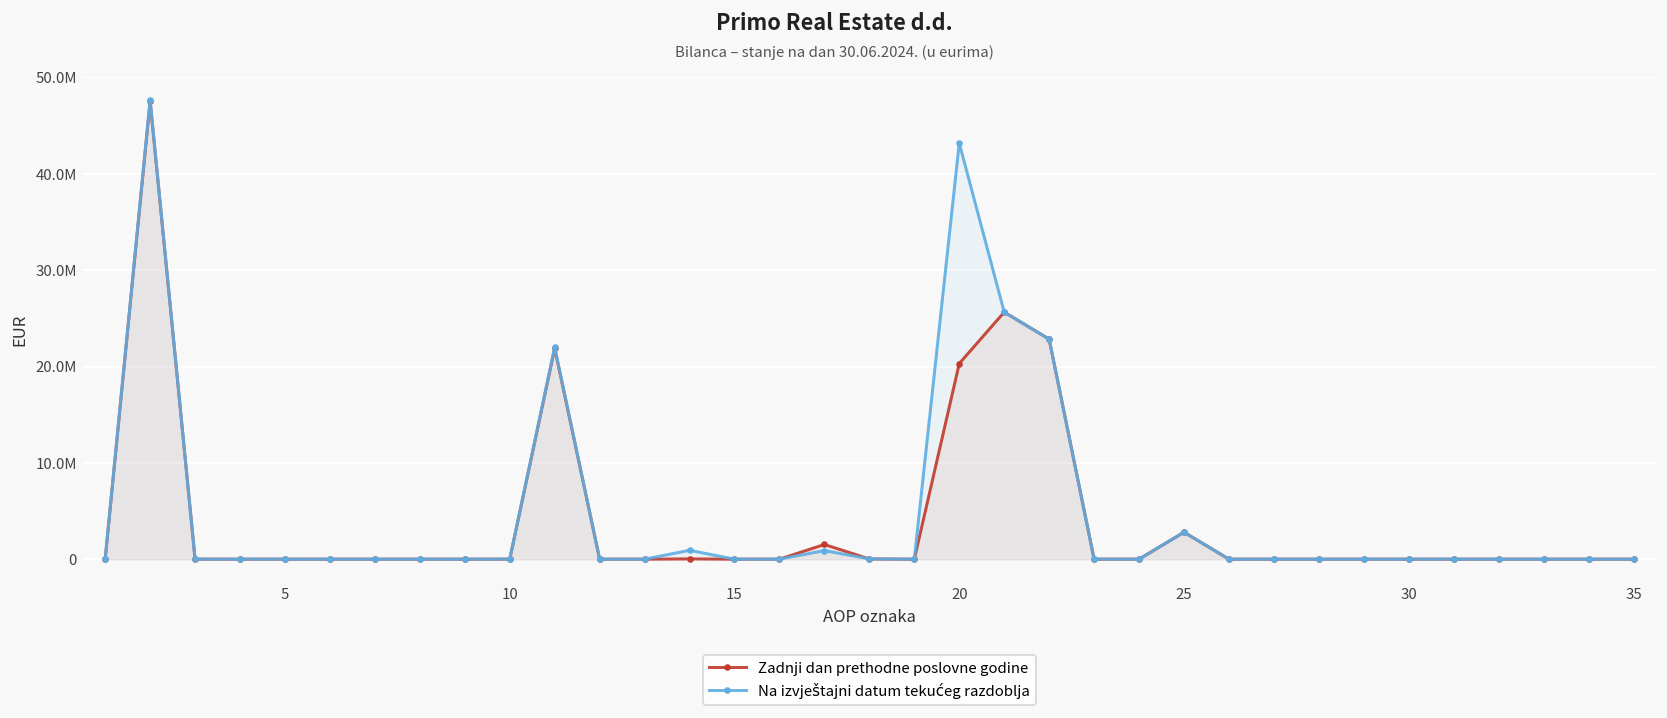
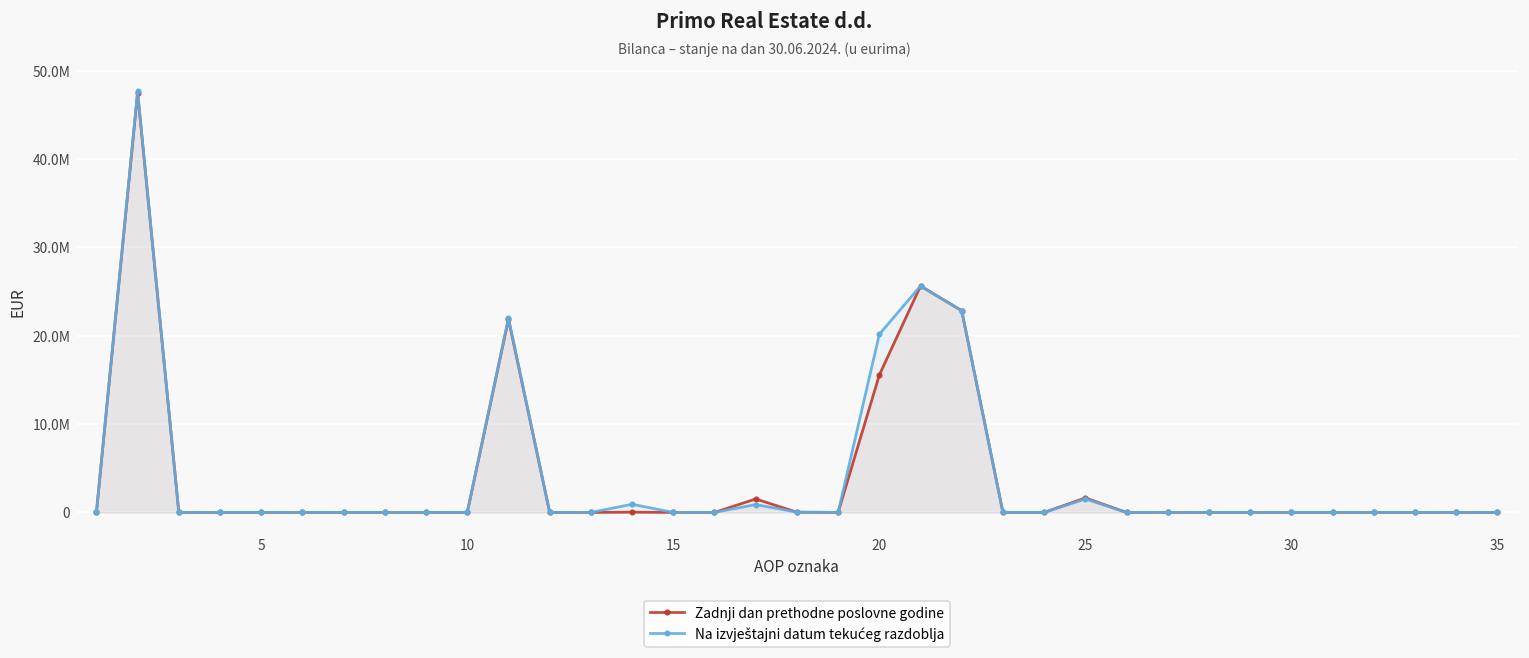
  {
    "Zadnji dan prethodne poslovne godine": {
-     "20": 20000000,
-     "25": 3000000
+     "20": 16000000,
+     "25": 2000000
    },
    "Na izvještajni datum tekućeg razdoblja": {
-     "20": 43000000,
-     "25": 3000000
+     "20": 20000000,
+     "25": 2000000
    }
  }
